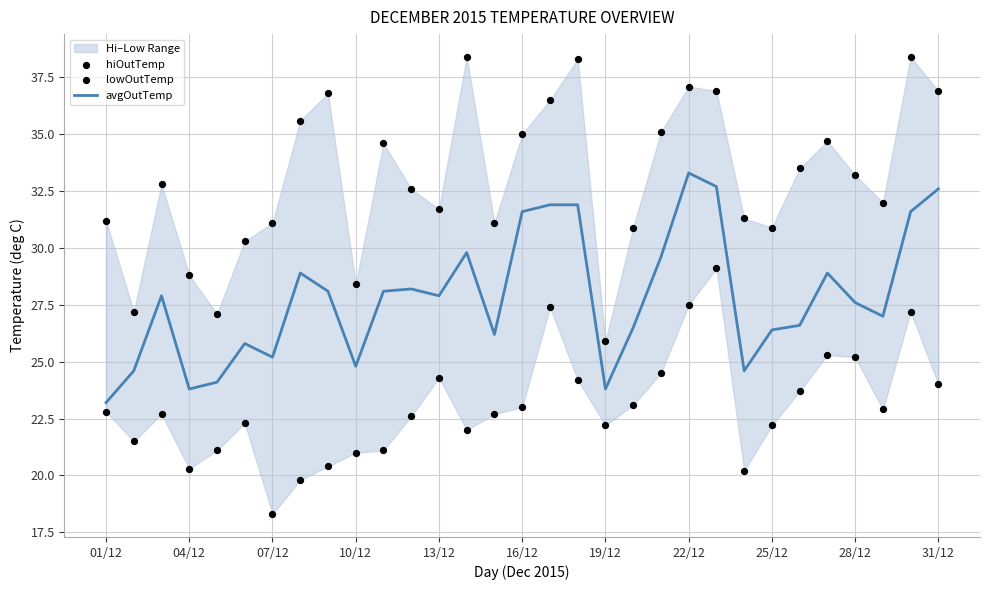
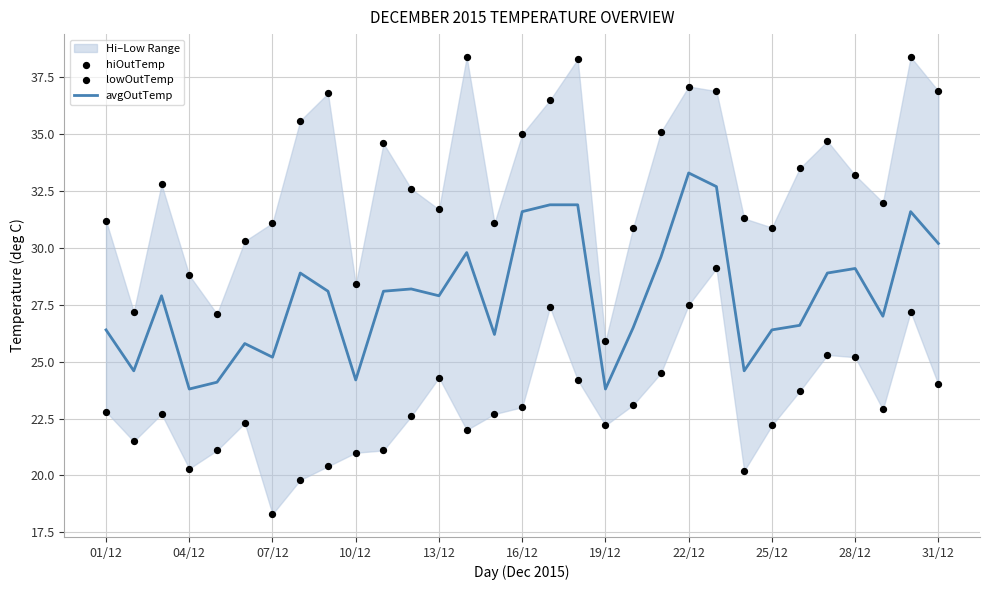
  {
    "avgOutTemp": {
-     "01/12": 23.2,
+     "01/12": 26.4,
      "04/12": 23.8,
      "07/12": 25.2,
-     "10/12": 24.8,
+     "10/12": 24.2,
      "13/12": 27.9,
      "16/12": 31.6,
      "19/12": 23.8,
      "22/12": 33.3,
      "25/12": 26.4,
-     "28/12": 27.6,
-     "31/12": 32.6
+     "28/12": 29.1,
+     "31/12": 30.2
    }
  }
